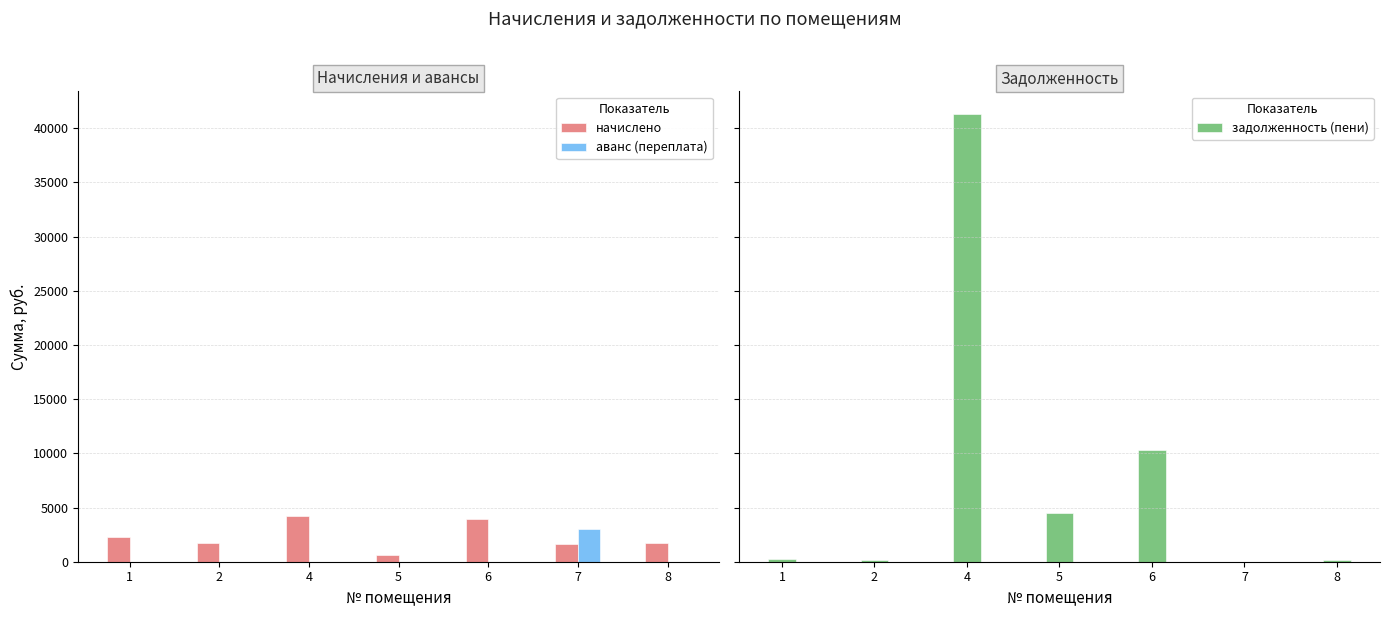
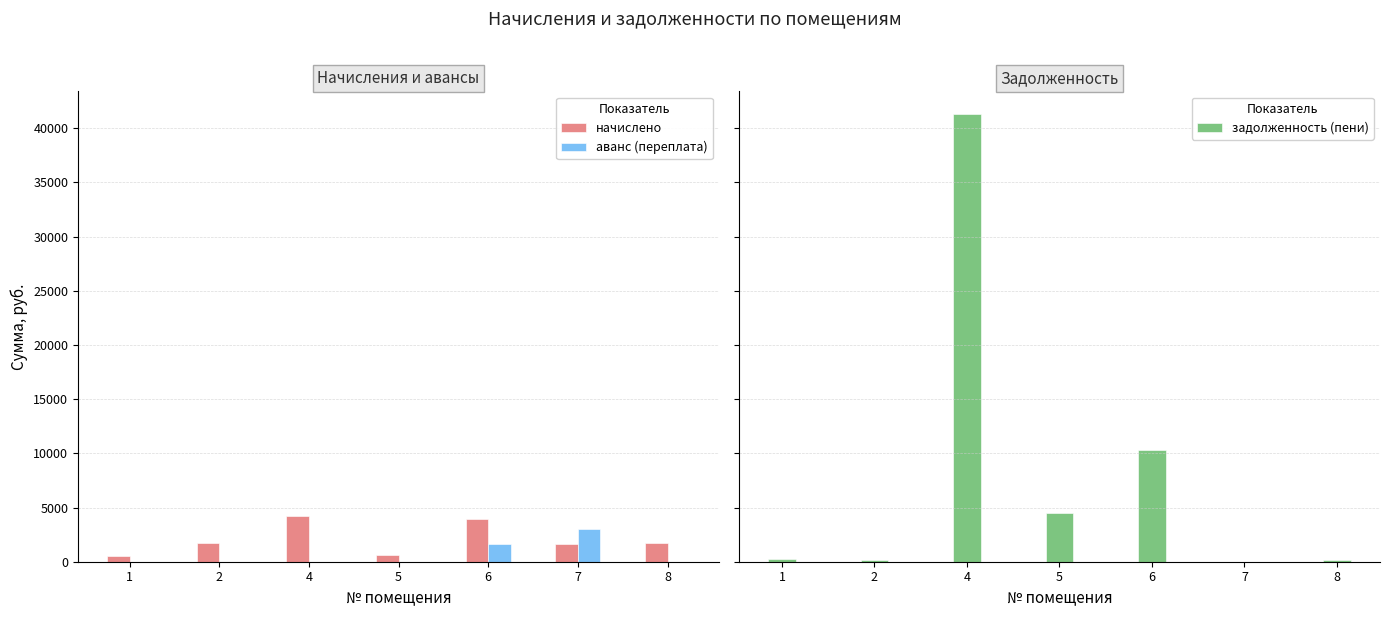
  {
    "Начисления и авансы": {
      "начислено": {
-       "1": 2300,
+       "1": 600,
        "2": 1700,
        "4": 4200,
        "5": 600,
        "6": 4000,
        "7": 1600,
        "8": 1800
      },
      "аванс (переплата)": {
        "1": 0,
        "2": 0,
        "4": 0,
        "5": 0,
-       "6": 0,
+       "6": 1600,
        "7": 3000,
        "8": 0
      }
    }
  }
